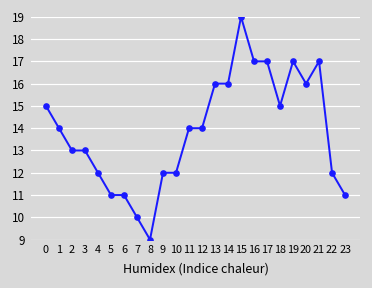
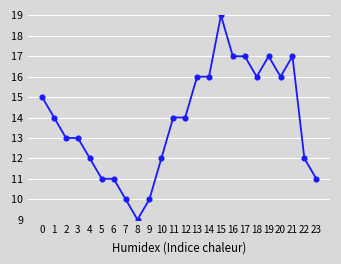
  {
    "0": 15,
    "1": 14,
    "2": 13,
    "3": 13,
    "4": 12,
    "5": 11,
    "6": 11,
    "7": 10,
    "8": 9,
-   "9": 12,
+   "9": 10,
    "10": 12,
    "11": 14,
    "12": 14,
    "13": 16,
    "14": 16,
    "15": 19,
    "16": 17,
    "17": 17,
-   "18": 15,
+   "18": 16,
    "19": 17,
    "20": 16,
    "21": 17,
    "22": 12,
    "23": 11
  }
